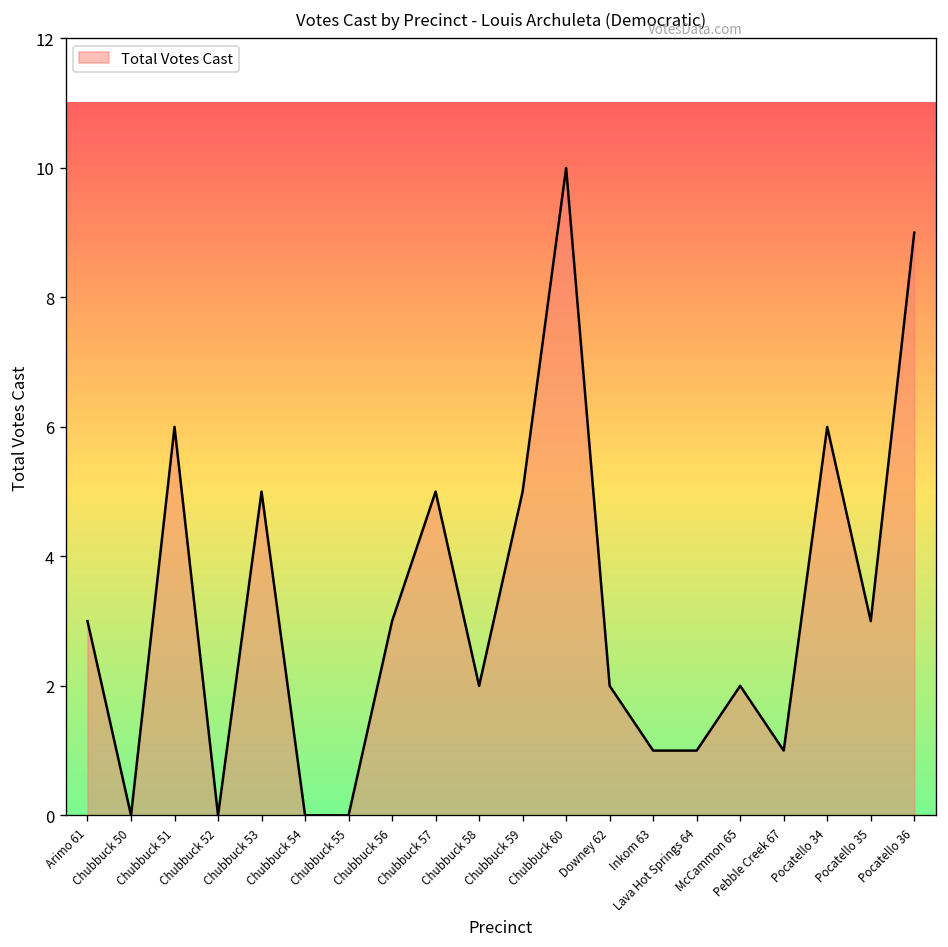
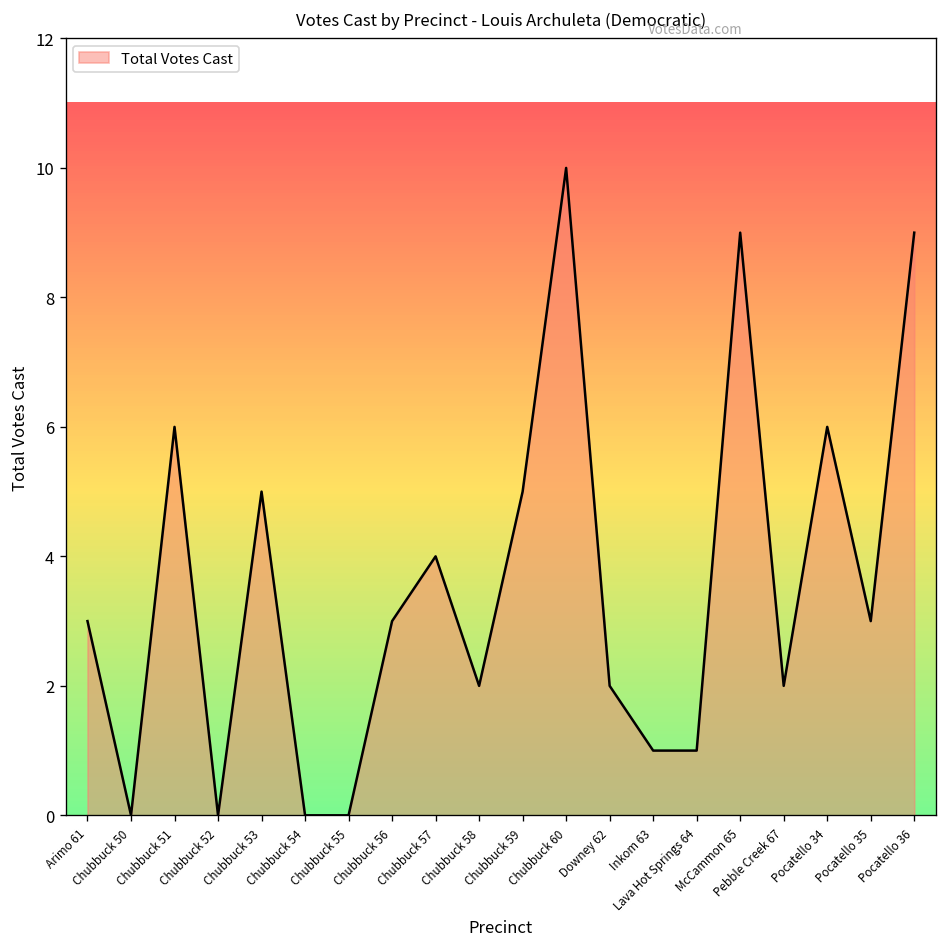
  {
    "Arimo 61": 3,
    "Chubbuck 50": 0,
    "Chubbuck 51": 6,
    "Chubbuck 52": 0,
    "Chubbuck 53": 5,
    "Chubbuck 54": 0,
    "Chubbuck 55": 0,
    "Chubbuck 56": 3,
-   "Chubbuck 57": 5,
+   "Chubbuck 57": 4,
    "Chubbuck 58": 2,
    "Chubbuck 59": 5,
    "Chubbuck 60": 10,
    "Downey 62": 2,
    "Inkom 63": 1,
    "Lava Hot Springs 64": 1,
-   "McCammon 65": 2,
-   "Pebble Creek 67": 1,
+   "McCammon 65": 9,
+   "Pebble Creek 67": 2,
    "Pocatello 34": 6,
    "Pocatello 35": 3,
    "Pocatello 36": 9
  }
